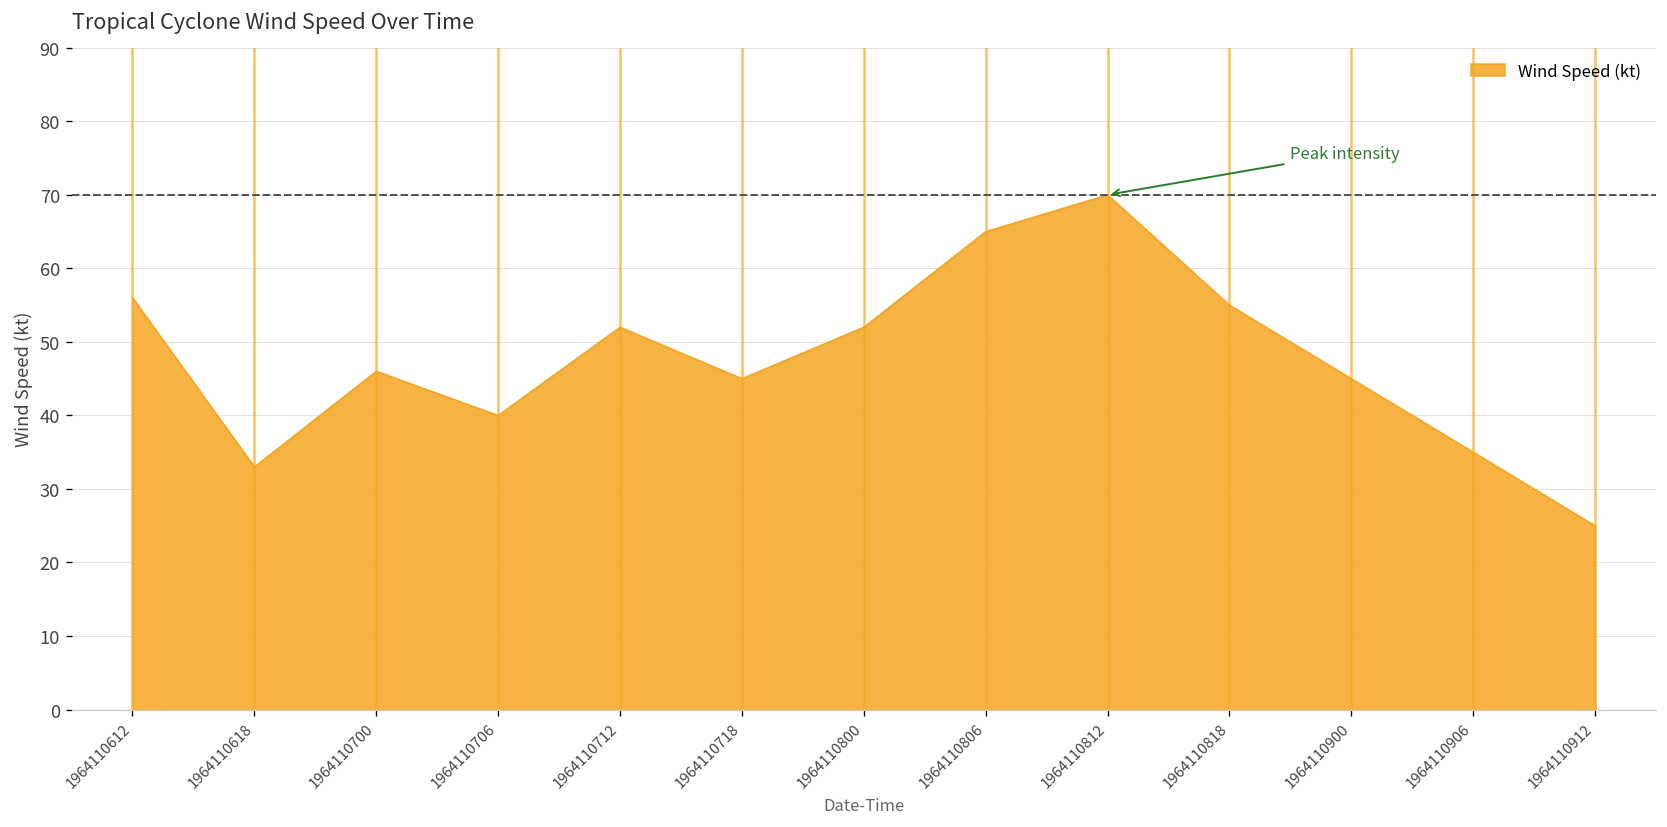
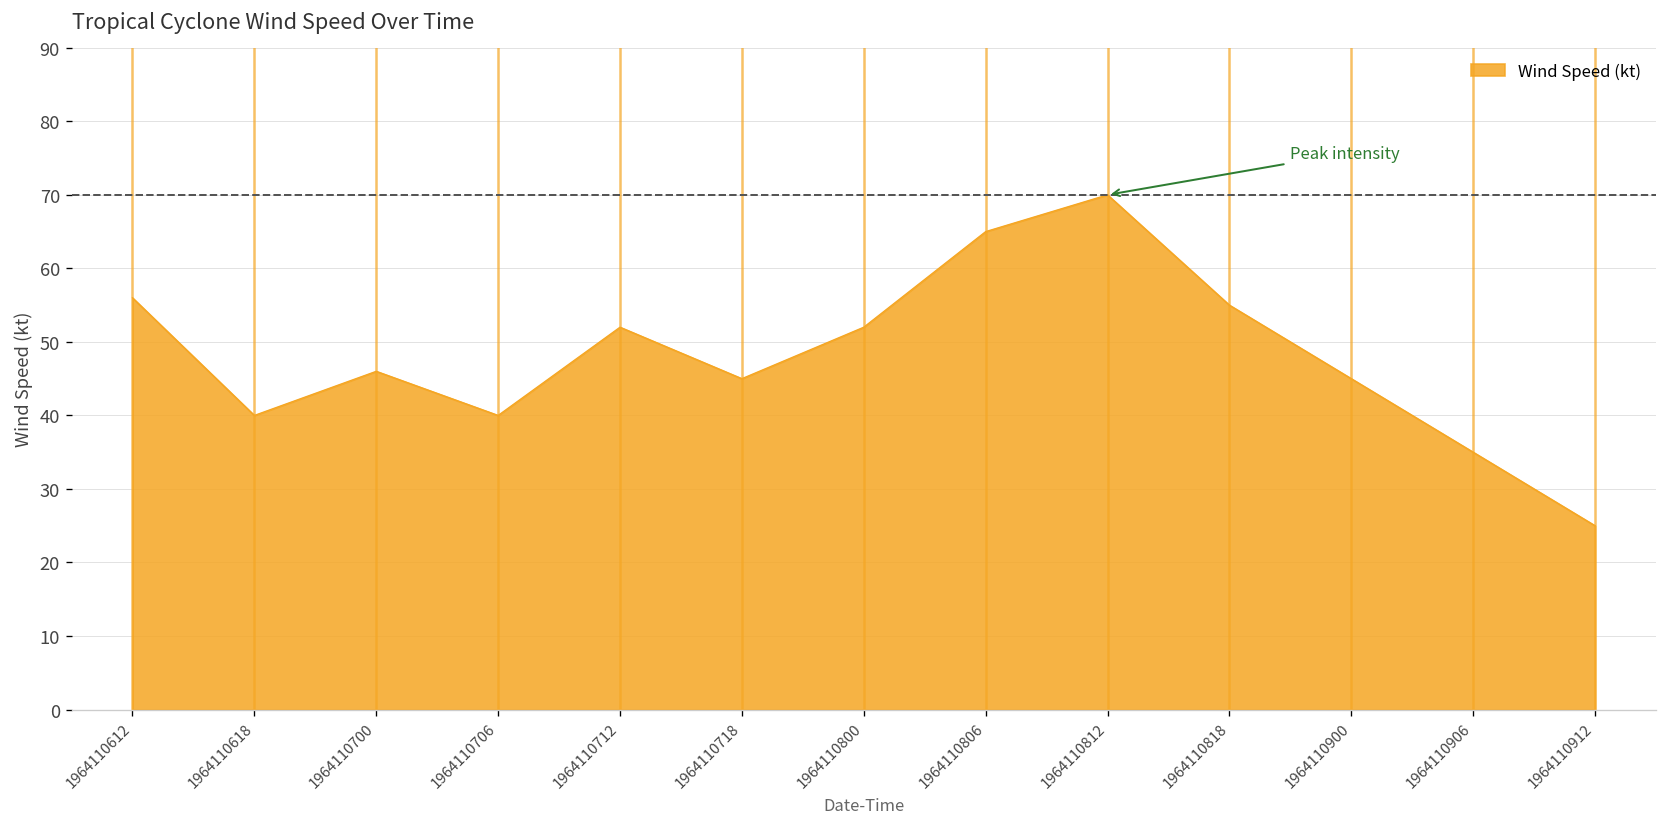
  {
    "1964110612": 56,
-   "1964110618": 33,
+   "1964110618": 40,
    "1964110700": 46,
    "1964110706": 40,
    "1964110712": 52,
    "1964110718": 45,
    "1964110800": 52,
    "1964110806": 65,
    "1964110812": 70,
    "1964110818": 55,
    "1964110900": 45,
    "1964110906": 35,
    "1964110912": 25
  }
